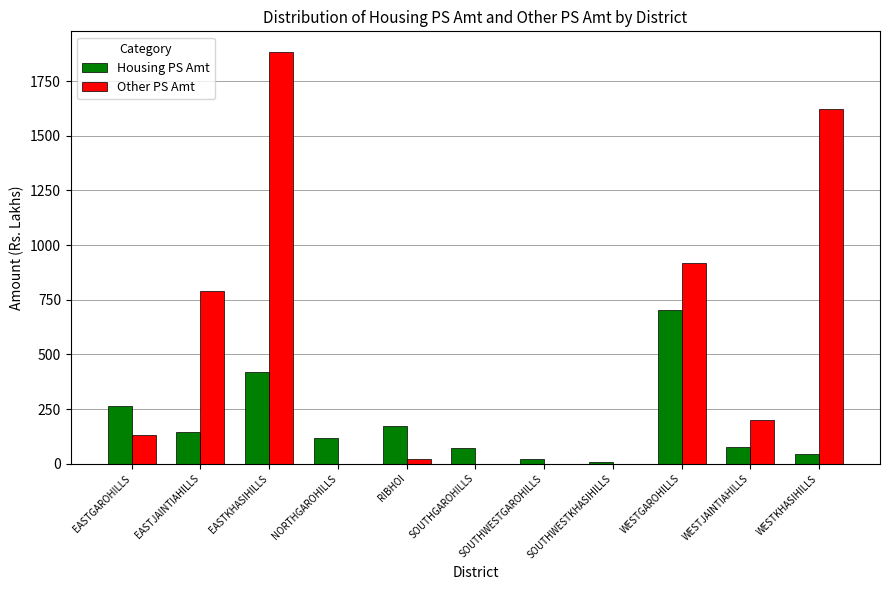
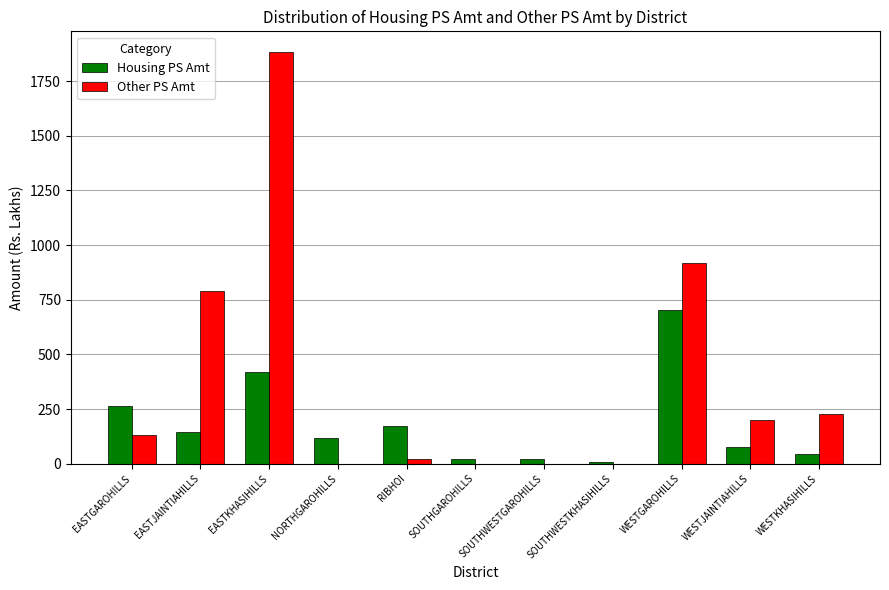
  {
    "Housing PS Amt": {
      "EASTGAROHILLS": 260,
      "EASTJAINTIAHILLS": 140,
      "EASTKHASIHILLS": 420,
      "NORTHGAROHILLS": 120,
      "RIBHOI": 170,
-     "SOUTHGAROHILLS": 70,
+     "SOUTHGAROHILLS": 20,
      "SOUTHWESTGAROHILLS": 20,
      "WESTGAROHILLS": 700,
      "WESTJAINTIAHILLS": 70,
      "WESTKHASIHILLS": 50
    },
    "Other PS Amt": {
      "EASTGAROHILLS": 130,
      "EASTJAINTIAHILLS": 790,
      "EASTKHASIHILLS": 1880,
      "NORTHGAROHILLS": 0,
      "RIBHOI": 20,
      "SOUTHGAROHILLS": 0,
      "SOUTHWESTGAROHILLS": 0,
      "WESTGAROHILLS": 920,
      "WESTJAINTIAHILLS": 200,
-     "WESTKHASIHILLS": 1620
+     "WESTKHASIHILLS": 230
    }
  }
